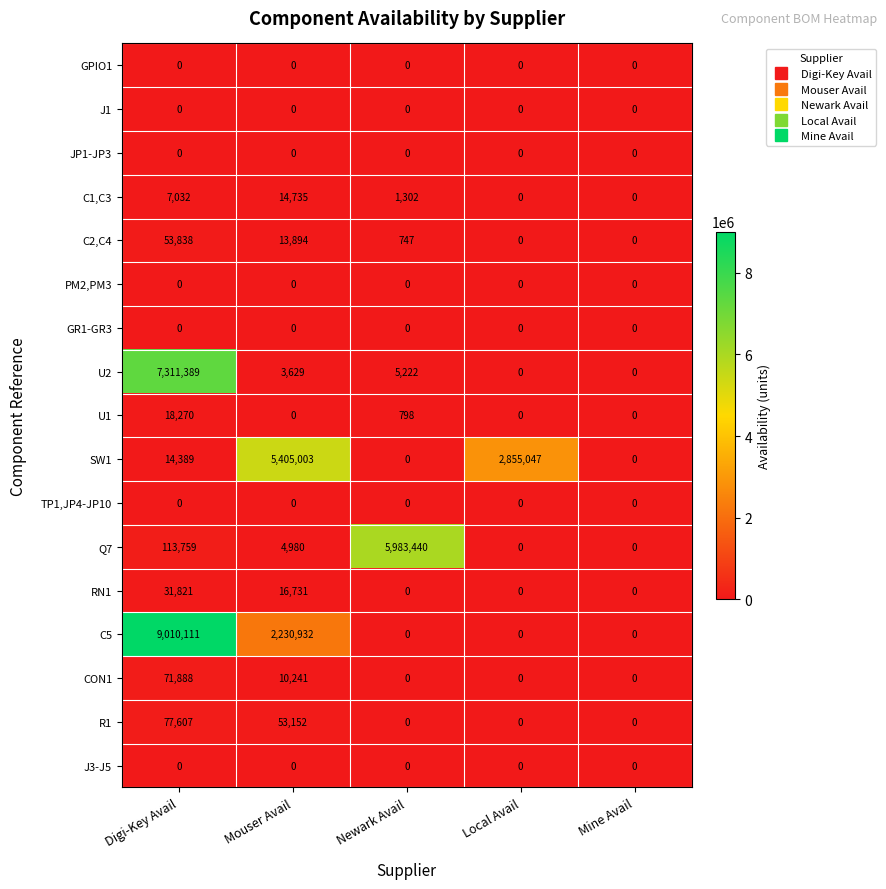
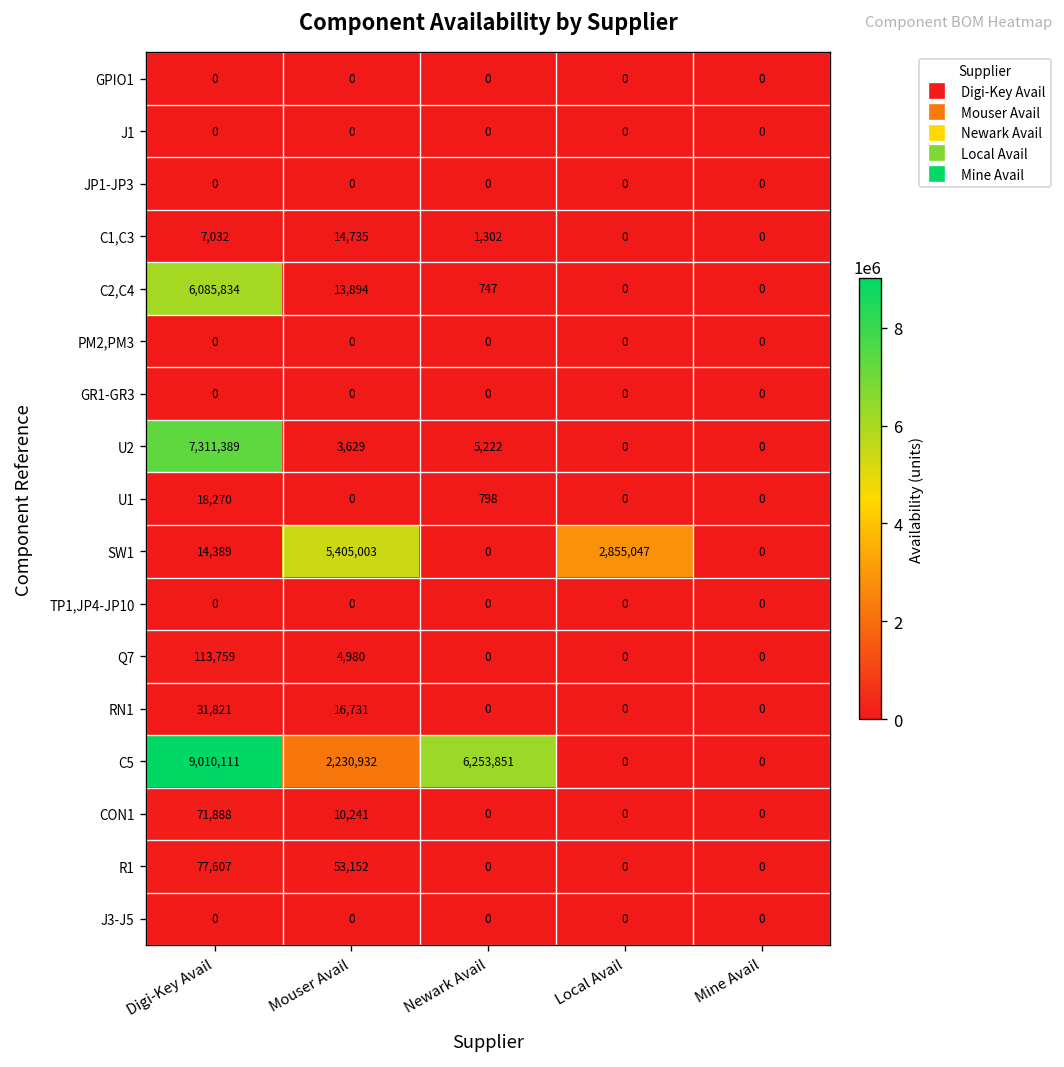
  {
    "GPIO1": {
      "Digi-Key Avail": "0",
      "Mouser Avail": "0",
      "Newark Avail": "0",
      "Local Avail": "0",
      "Mine Avail": "0"
    },
    "J1": {
      "Digi-Key Avail": "0",
      "Mouser Avail": "0",
      "Newark Avail": "0",
      "Local Avail": "0",
      "Mine Avail": "0"
    },
    "JP1-JP3": {
      "Digi-Key Avail": "0",
      "Mouser Avail": "0",
      "Newark Avail": "0",
      "Local Avail": "0",
      "Mine Avail": "0"
    },
    "C1,C3": {
      "Digi-Key Avail": "7,032",
      "Mouser Avail": "14,735",
      "Newark Avail": "1,302",
      "Local Avail": "0",
      "Mine Avail": "0"
    },
    "C2,C4": {
-     "Digi-Key Avail": "53,838",
+     "Digi-Key Avail": "6,085,834",
      "Mouser Avail": "13,894",
      "Newark Avail": "747",
      "Local Avail": "0",
      "Mine Avail": "0"
    },
    "PM2,PM3": {
      "Digi-Key Avail": "0",
      "Mouser Avail": "0",
      "Newark Avail": "0",
      "Local Avail": "0",
      "Mine Avail": "0"
    },
    "GR1-GR3": {
      "Digi-Key Avail": "0",
      "Mouser Avail": "0",
      "Newark Avail": "0",
      "Local Avail": "0",
      "Mine Avail": "0"
    },
    "U2": {
      "Digi-Key Avail": "7,311,389",
      "Mouser Avail": "3,629",
      "Newark Avail": "5,222",
      "Local Avail": "0",
      "Mine Avail": "0"
    },
    "U1": {
      "Digi-Key Avail": "18,270",
      "Mouser Avail": "0",
      "Newark Avail": "798",
      "Local Avail": "0",
      "Mine Avail": "0"
    },
    "SW1": {
      "Digi-Key Avail": "14,389",
      "Mouser Avail": "5,405,003",
      "Newark Avail": "0",
      "Local Avail": "2,855,047",
      "Mine Avail": "0"
    },
    "TP1,JP4-JP10": {
      "Digi-Key Avail": "0",
      "Mouser Avail": "0",
      "Newark Avail": "0",
      "Local Avail": "0",
      "Mine Avail": "0"
    },
    "Q7": {
      "Digi-Key Avail": "113,759",
      "Mouser Avail": "4,980",
-     "Newark Avail": "5,983,440",
+     "Newark Avail": "0",
      "Local Avail": "0",
      "Mine Avail": "0"
    },
    "RN1": {
      "Digi-Key Avail": "31,821",
      "Mouser Avail": "16,731",
      "Newark Avail": "0",
      "Local Avail": "0",
      "Mine Avail": "0"
    },
    "C5": {
      "Digi-Key Avail": "9,010,111",
      "Mouser Avail": "2,230,932",
-     "Newark Avail": "0",
+     "Newark Avail": "6,253,851",
      "Local Avail": "0",
      "Mine Avail": "0"
    },
    "CON1": {
      "Digi-Key Avail": "71,888",
      "Mouser Avail": "10,241",
      "Newark Avail": "0",
      "Local Avail": "0",
      "Mine Avail": "0"
    },
    "R1": {
      "Digi-Key Avail": "77,607",
      "Mouser Avail": "53,152",
      "Newark Avail": "0",
      "Local Avail": "0",
      "Mine Avail": "0"
    },
    "J3-J5": {
      "Digi-Key Avail": "0",
      "Mouser Avail": "0",
      "Newark Avail": "0",
      "Local Avail": "0",
      "Mine Avail": "0"
    }
  }
